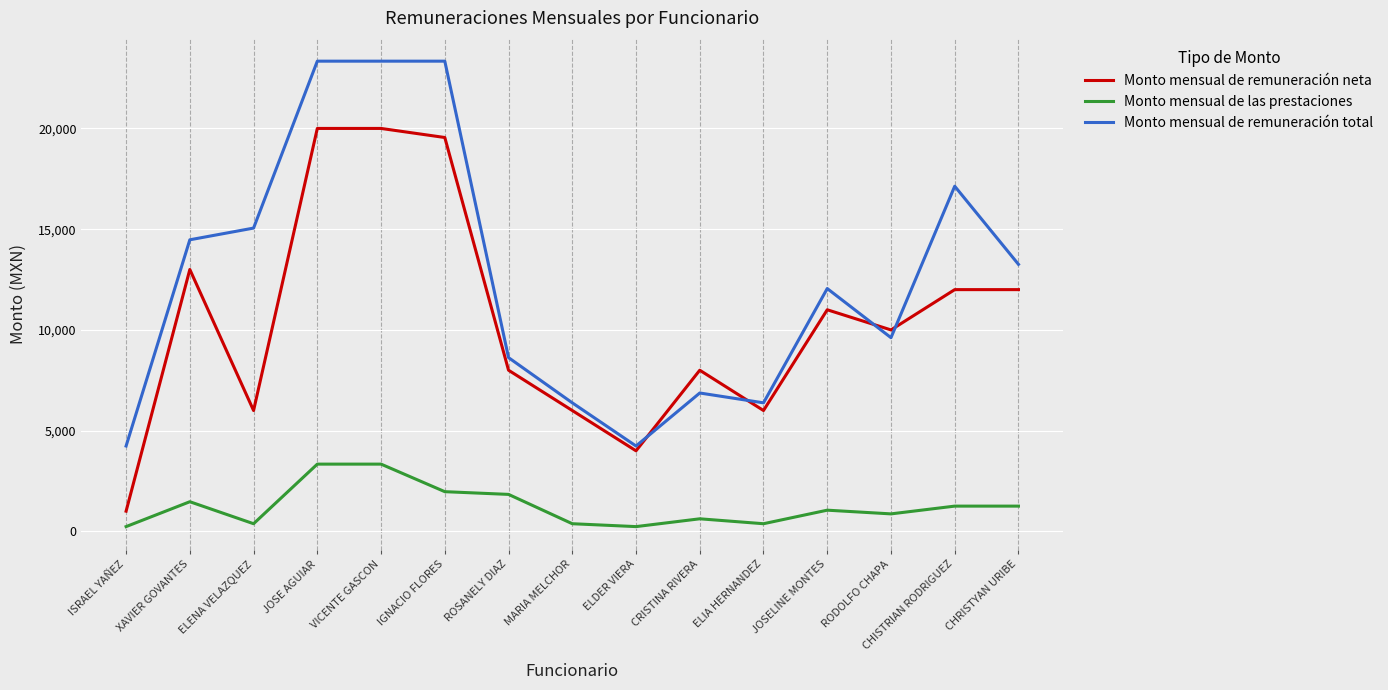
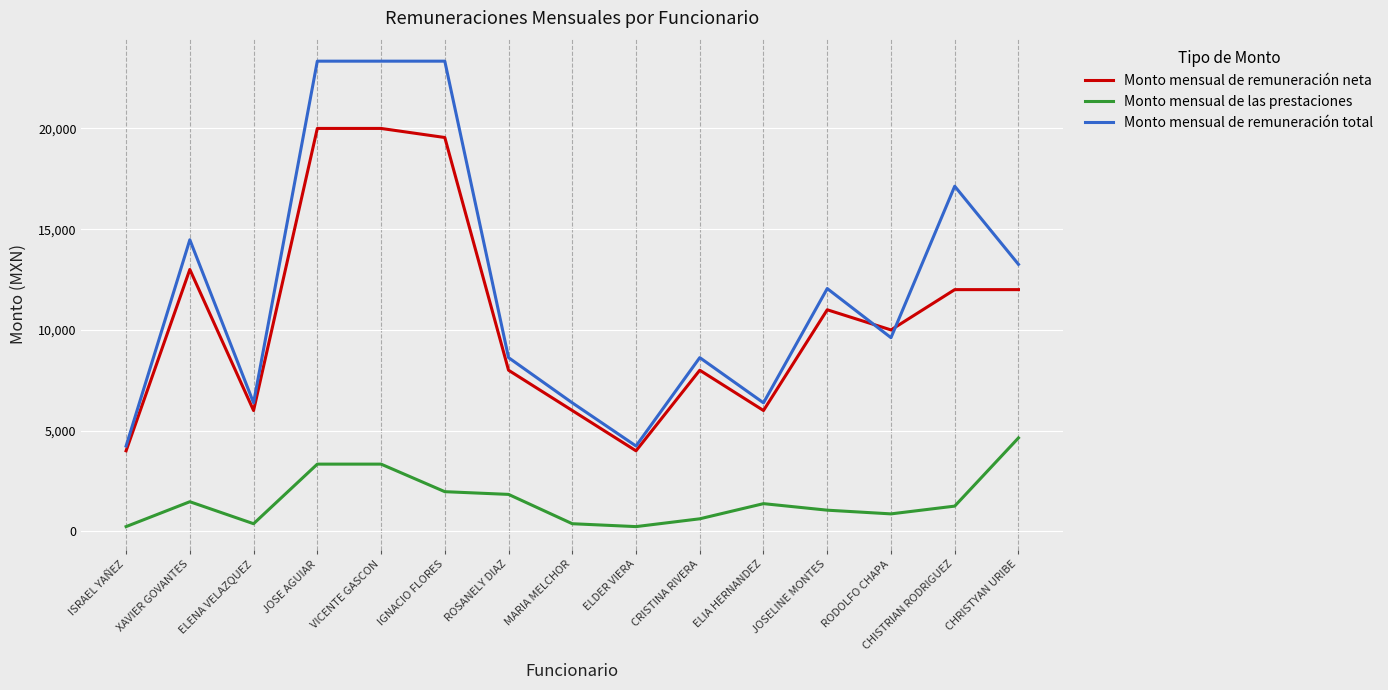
  {
    "Monto mensual de remuneración neta": {
-     "ISRAEL YAÑEZ": "1,000",
+     "ISRAEL YAÑEZ": "4,000",
      "XAVIER GOVANTES": "13,000",
      "ELENA VELAZQUEZ": "6,000",
      "JOSE AGUIAR": "20,000",
      "VICENTE GASCON": "20,000",
      "IGNACIO FLORES": "19,600",
      "ROSANELY DIAZ": "8,000",
      "MARIA MELCHOR": "6,000",
      "ELDER VIERA": "4,000",
      "CRISTINA RIVERA": "8,000",
      "ELIA HERNANDEZ": "6,000",
      "JOSELINE MONTES": "11,000",
      "RODOLFO CHAPA": "10,000",
      "CHISTRIAN RODRIGUEZ": "12,000",
      "CHRISTYAN URIBE": "12,000"
    },
    "Monto mensual de las prestaciones": {
      "ISRAEL YAÑEZ": "200",
      "XAVIER GOVANTES": "1,500",
      "ELENA VELAZQUEZ": "400",
      "JOSE AGUIAR": "3,300",
      "VICENTE GASCON": "3,300",
      "IGNACIO FLORES": "2,000",
      "ROSANELY DIAZ": "1,800",
      "MARIA MELCHOR": "400",
      "ELDER VIERA": "200",
      "CRISTINA RIVERA": "600",
-     "ELIA HERNANDEZ": "400",
+     "ELIA HERNANDEZ": "1,400",
      "JOSELINE MONTES": "1,100",
      "RODOLFO CHAPA": "900",
      "CHISTRIAN RODRIGUEZ": "1,300",
-     "CHRISTYAN URIBE": "1,300"
+     "CHRISTYAN URIBE": "4,600"
    },
    "Monto mensual de remuneración total": {
      "ISRAEL YAÑEZ": "4,200",
      "XAVIER GOVANTES": "14,500",
-     "ELENA VELAZQUEZ": "15,100",
+     "ELENA VELAZQUEZ": "6,400",
      "JOSE AGUIAR": "23,300",
      "VICENTE GASCON": "23,300",
      "IGNACIO FLORES": "23,300",
      "ROSANELY DIAZ": "8,600",
      "MARIA MELCHOR": "6,400",
      "ELDER VIERA": "4,200",
-     "CRISTINA RIVERA": "6,900",
+     "CRISTINA RIVERA": "8,600",
      "ELIA HERNANDEZ": "6,400",
      "JOSELINE MONTES": "12,100",
      "RODOLFO CHAPA": "9,600",
      "CHISTRIAN RODRIGUEZ": "17,100",
      "CHRISTYAN URIBE": "13,300"
    }
  }
